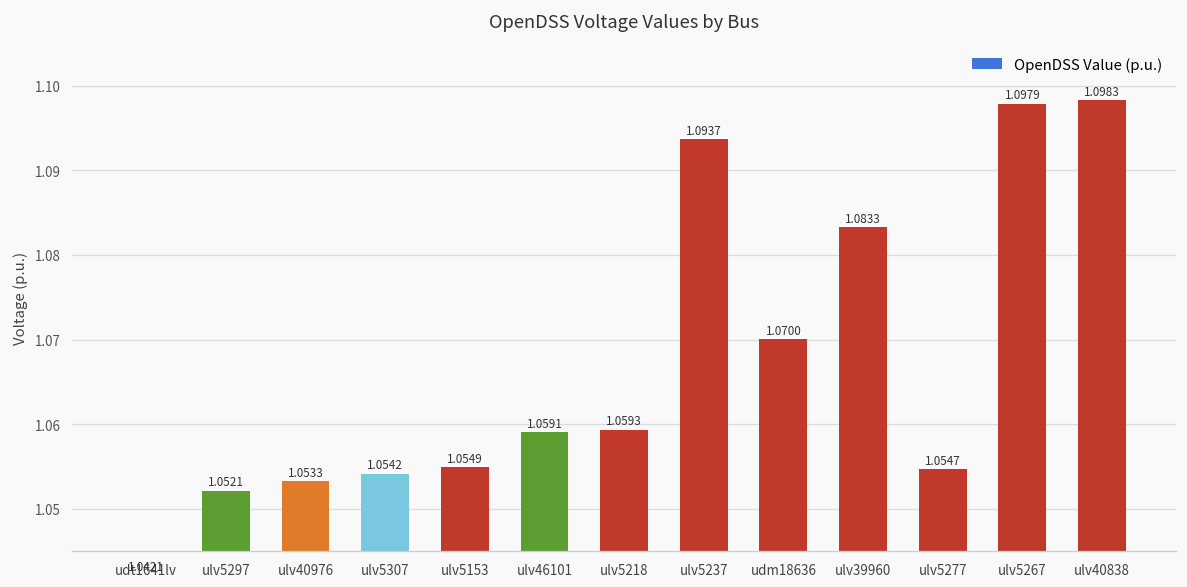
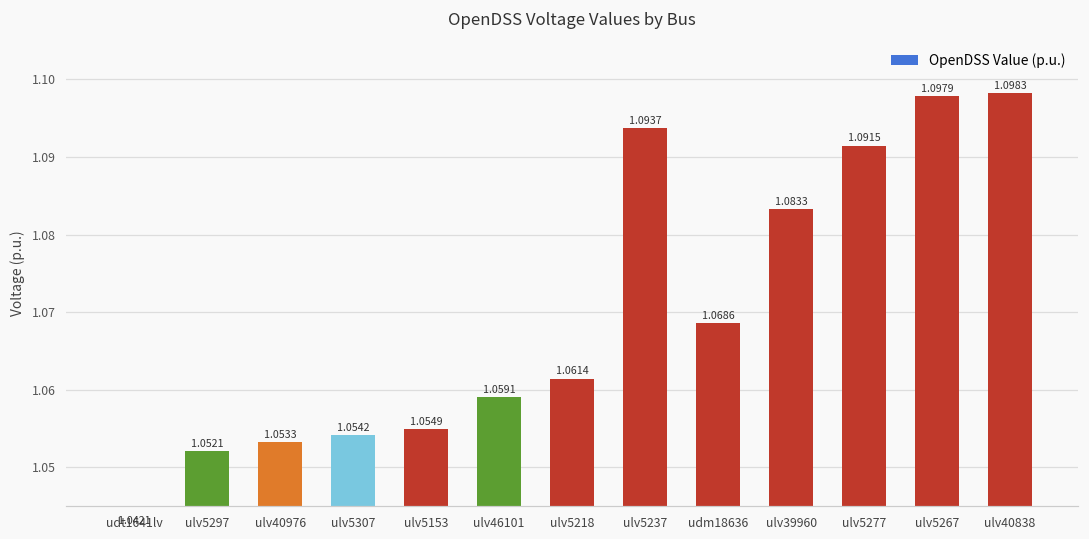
  {
    "ulv5297": 1.0521,
    "ulv40976": 1.0533,
    "ulv5307": 1.0542,
    "ulv5153": 1.0549,
    "ulv46101": 1.0591,
-   "ulv5218": 1.0593,
+   "ulv5218": 1.0614,
    "ulv5237": 1.0937,
-   "udm18636": 1.0700,
+   "udm18636": 1.0686,
    "ulv39960": 1.0833,
-   "ulv5277": 1.0547,
+   "ulv5277": 1.0915,
    "ulv5267": 1.0979,
    "ulv40838": 1.0983
  }
